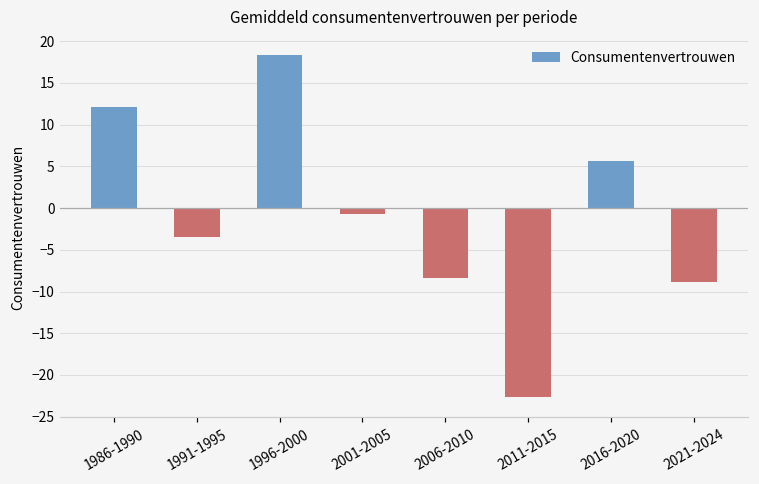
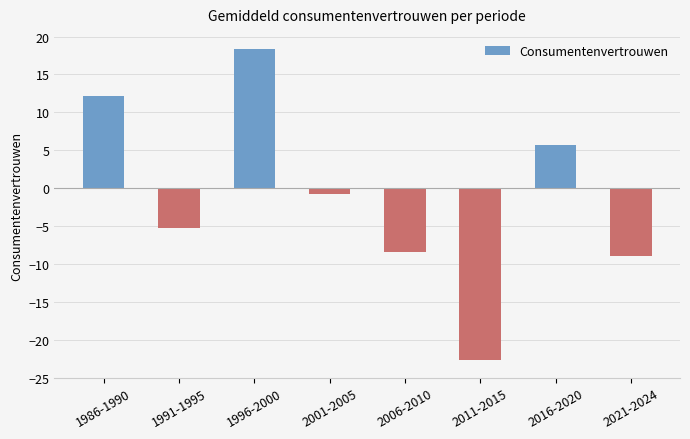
  {
    "1986-1990": 12,
-   "1991-1995": -4,
+   "1991-1995": -5,
    "1996-2000": 18,
    "2001-2005": -1,
    "2006-2010": -8,
    "2011-2015": -23,
    "2016-2020": 6,
    "2021-2024": -9
  }
